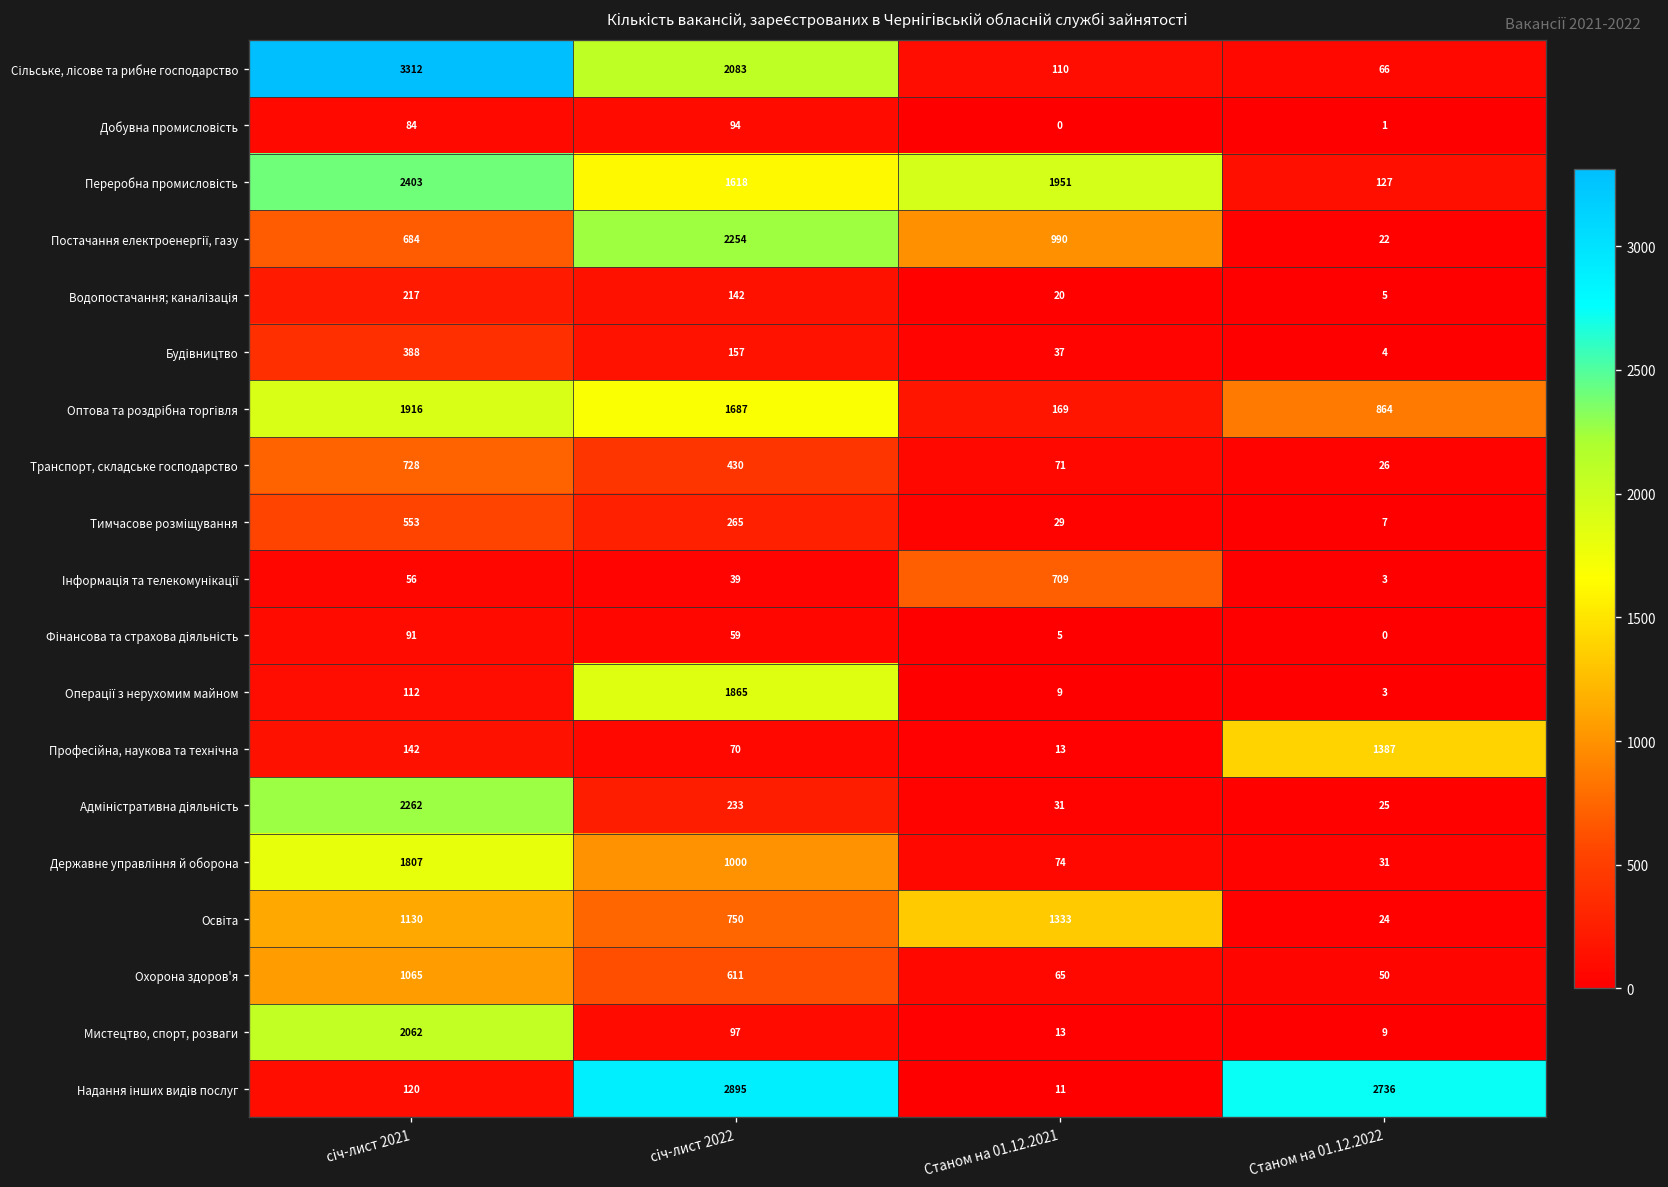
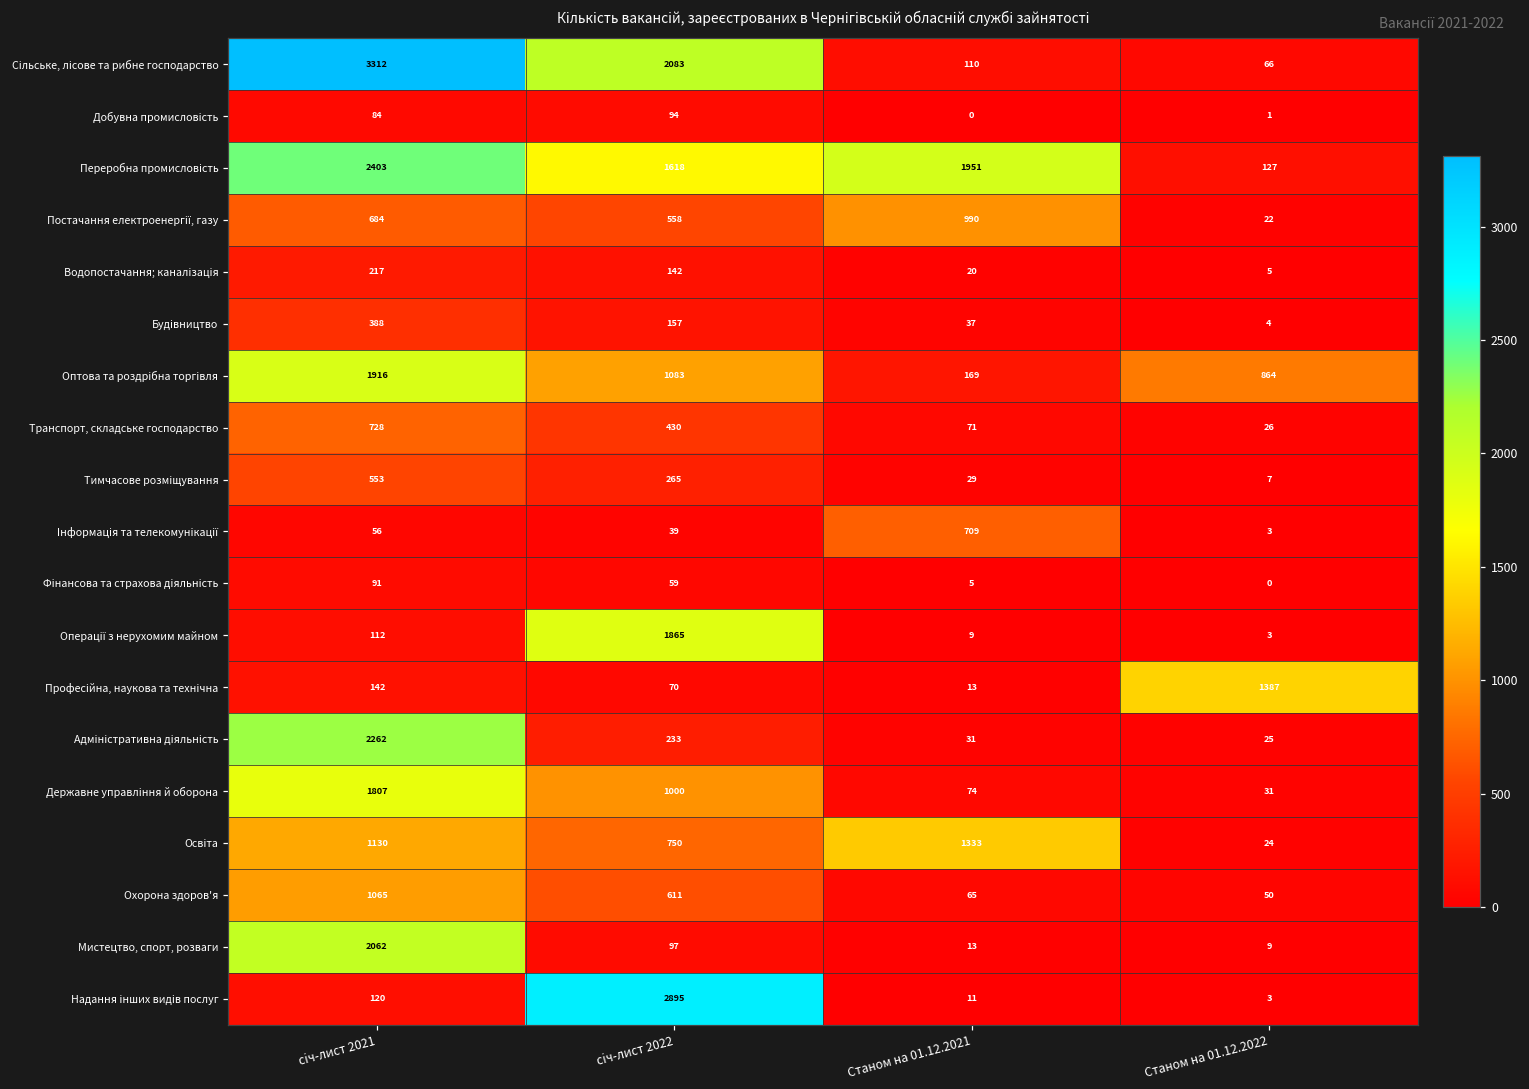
  {
    "Сільське, лісове та рибне господарство": {
      "сiч-лист 2021": 3312,
      "сiч-лист 2022": 2083,
      "Станом на 01.12.2021": 110,
      "Станом на 01.12.2022": 66
    },
    "Добувна промисловість": {
      "сiч-лист 2021": 84,
      "сiч-лист 2022": 94,
      "Станом на 01.12.2021": 0,
      "Станом на 01.12.2022": 1
    },
    "Переробна промисловість": {
      "сiч-лист 2021": 2403,
      "сiч-лист 2022": 1618,
      "Станом на 01.12.2021": 1951,
      "Станом на 01.12.2022": 127
    },
    "Постачання електроенергії, газу": {
      "сiч-лист 2021": 684,
-     "сiч-лист 2022": 2254,
+     "сiч-лист 2022": 558,
      "Станом на 01.12.2021": 990,
      "Станом на 01.12.2022": 22
    },
    "Водопостачання; каналізація": {
      "сiч-лист 2021": 217,
      "сiч-лист 2022": 142,
      "Станом на 01.12.2021": 20,
      "Станом на 01.12.2022": 5
    },
    "Будівництво": {
      "сiч-лист 2021": 388,
      "сiч-лист 2022": 157,
      "Станом на 01.12.2021": 37,
      "Станом на 01.12.2022": 4
    },
    "Оптова та роздрібна торгівля": {
      "сiч-лист 2021": 1916,
-     "сiч-лист 2022": 1687,
+     "сiч-лист 2022": 1083,
      "Станом на 01.12.2021": 169,
      "Станом на 01.12.2022": 864
    },
    "Транспорт, складське господарство": {
      "сiч-лист 2021": 728,
      "сiч-лист 2022": 430,
      "Станом на 01.12.2021": 71,
      "Станом на 01.12.2022": 26
    },
    "Тимчасове розміщування": {
      "сiч-лист 2021": 553,
      "сiч-лист 2022": 265,
      "Станом на 01.12.2021": 29,
      "Станом на 01.12.2022": 7
    },
    "Інформація та телекомунікації": {
      "сiч-лист 2021": 56,
      "сiч-лист 2022": 39,
      "Станом на 01.12.2021": 709,
      "Станом на 01.12.2022": 3
    },
    "Фінансова та страхова діяльність": {
      "сiч-лист 2021": 91,
      "сiч-лист 2022": 59,
      "Станом на 01.12.2021": 5,
      "Станом на 01.12.2022": 0
    },
    "Операції з нерухомим майном": {
      "сiч-лист 2021": 112,
      "сiч-лист 2022": 1865,
      "Станом на 01.12.2021": 9,
      "Станом на 01.12.2022": 3
    },
    "Професійна, наукова та технічна": {
      "сiч-лист 2021": 142,
      "сiч-лист 2022": 70,
      "Станом на 01.12.2021": 13,
      "Станом на 01.12.2022": 1387
    },
    "Адміністративна діяльність": {
      "сiч-лист 2021": 2262,
      "сiч-лист 2022": 233,
      "Станом на 01.12.2021": 31,
      "Станом на 01.12.2022": 25
    },
    "Державне управління й оборона": {
      "сiч-лист 2021": 1807,
      "сiч-лист 2022": 1000,
      "Станом на 01.12.2021": 74,
      "Станом на 01.12.2022": 31
    },
    "Освіта": {
      "сiч-лист 2021": 1130,
      "сiч-лист 2022": 750,
      "Станом на 01.12.2021": 1333,
      "Станом на 01.12.2022": 24
    },
    "Охорона здоров'я": {
      "сiч-лист 2021": 1065,
      "сiч-лист 2022": 611,
      "Станом на 01.12.2021": 65,
      "Станом на 01.12.2022": 50
    },
    "Мистецтво, спорт, розваги": {
      "сiч-лист 2021": 2062,
      "сiч-лист 2022": 97,
      "Станом на 01.12.2021": 13,
      "Станом на 01.12.2022": 9
    },
    "Надання інших видів послуг": {
      "сiч-лист 2021": 120,
      "сiч-лист 2022": 2895,
      "Станом на 01.12.2021": 11,
-     "Станом на 01.12.2022": 2736
+     "Станом на 01.12.2022": 3
    }
  }
